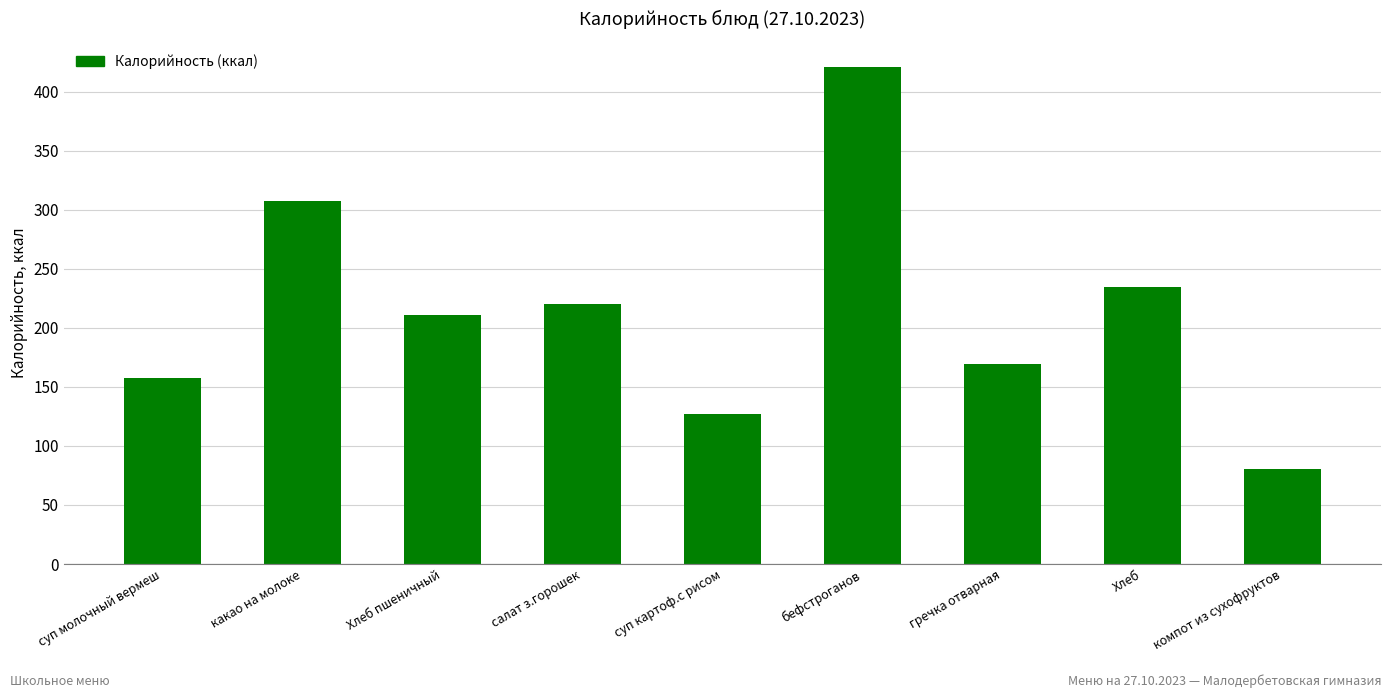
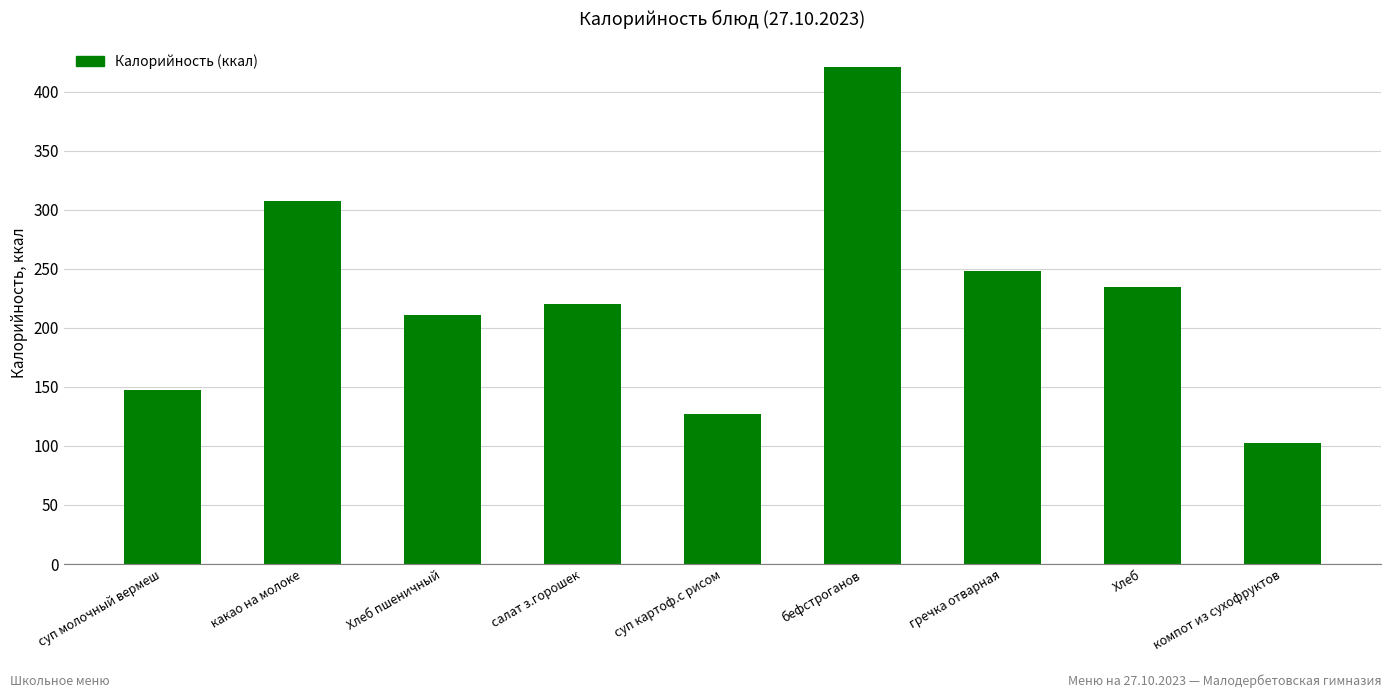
  {
-   "суп молочный вермеш": 157,
+   "суп молочный вермеш": 148,
    "какао на молоке": 307,
    "Хлеб пшеничный": 211,
    "салат з.горошек": 220,
    "суп картоф.с рисом": 127,
    "бефстроганов": 421,
-   "гречка отварная": 169,
+   "гречка отварная": 248,
    "Хлеб": 235,
-   "компот из сухофруктов": 80
+   "компот из сухофруктов": 102
  }
